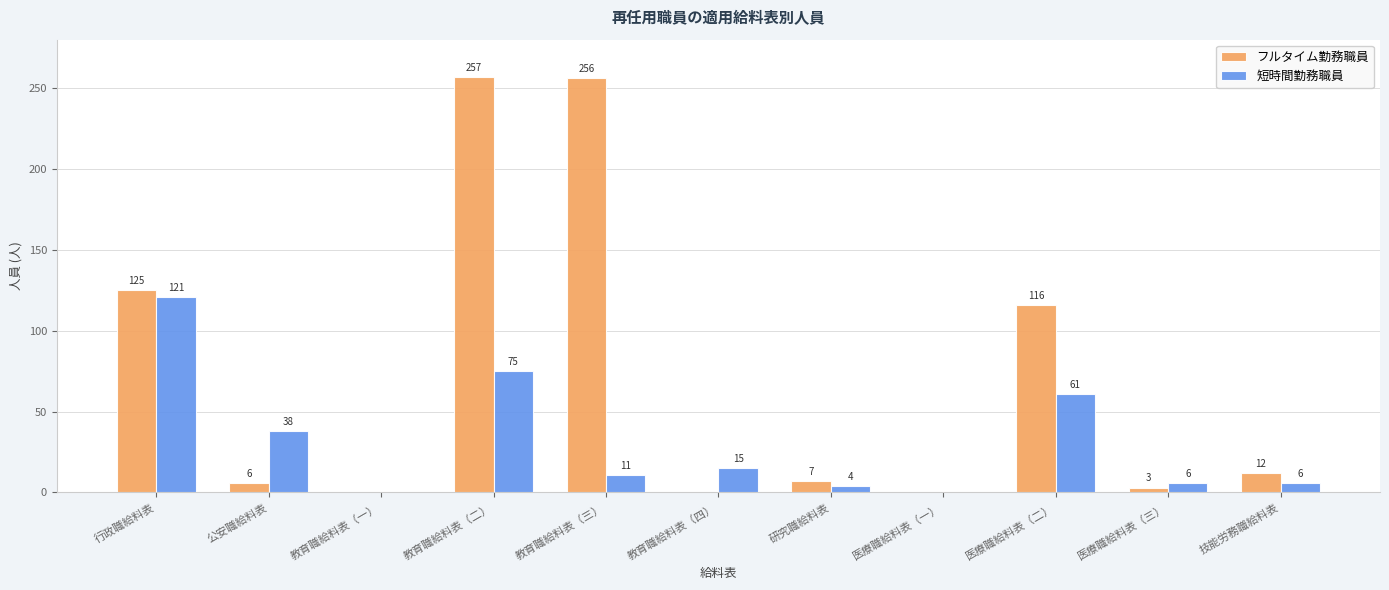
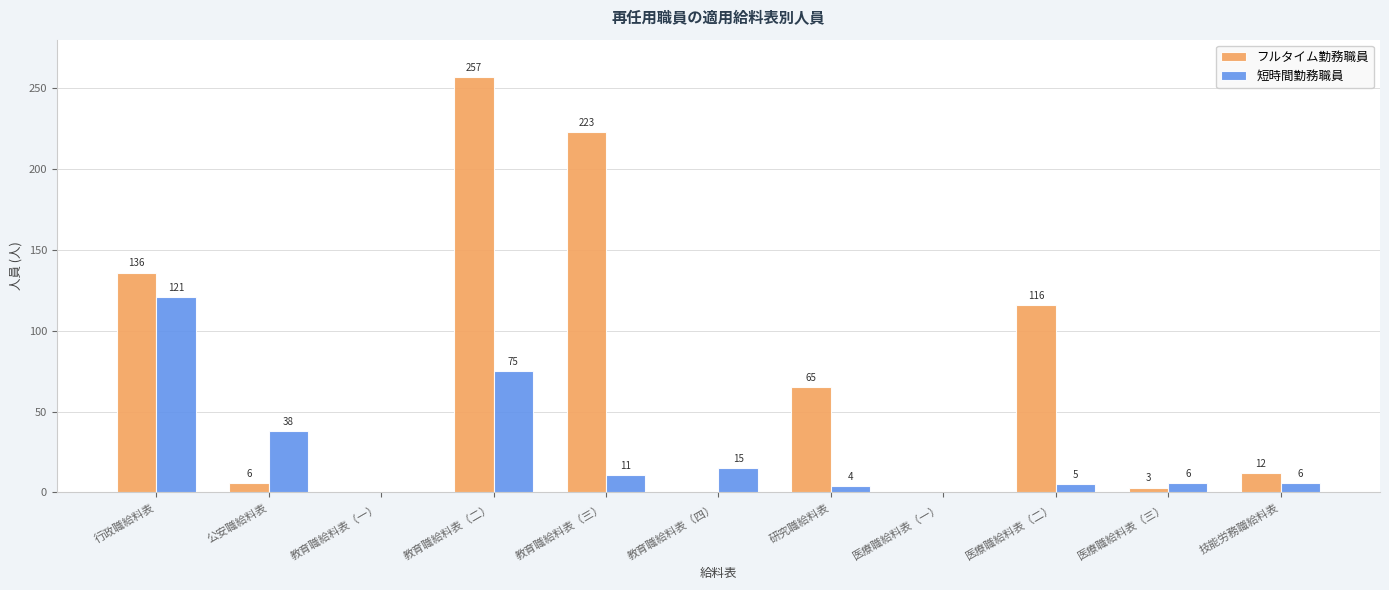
  {
    "フルタイム勤務職員": {
-     "行政職給料表": 125,
+     "行政職給料表": 136,
      "公安職給料表": 6,
      "教育職給料表（二）": 257,
-     "教育職給料表（三）": 256,
-     "研究職給料表": 7,
+     "教育職給料表（三）": 223,
+     "研究職給料表": 65,
      "医療職給料表（二）": 116,
      "医療職給料表（三）": 3,
      "技能労務職給料表": 12
    },
    "短時間勤務職員": {
      "行政職給料表": 121,
      "公安職給料表": 38,
      "教育職給料表（二）": 75,
      "教育職給料表（三）": 11,
      "教育職給料表（四）": 15,
      "研究職給料表": 4,
-     "医療職給料表（二）": 61,
+     "医療職給料表（二）": 5,
      "医療職給料表（三）": 6,
      "技能労務職給料表": 6
    }
  }
